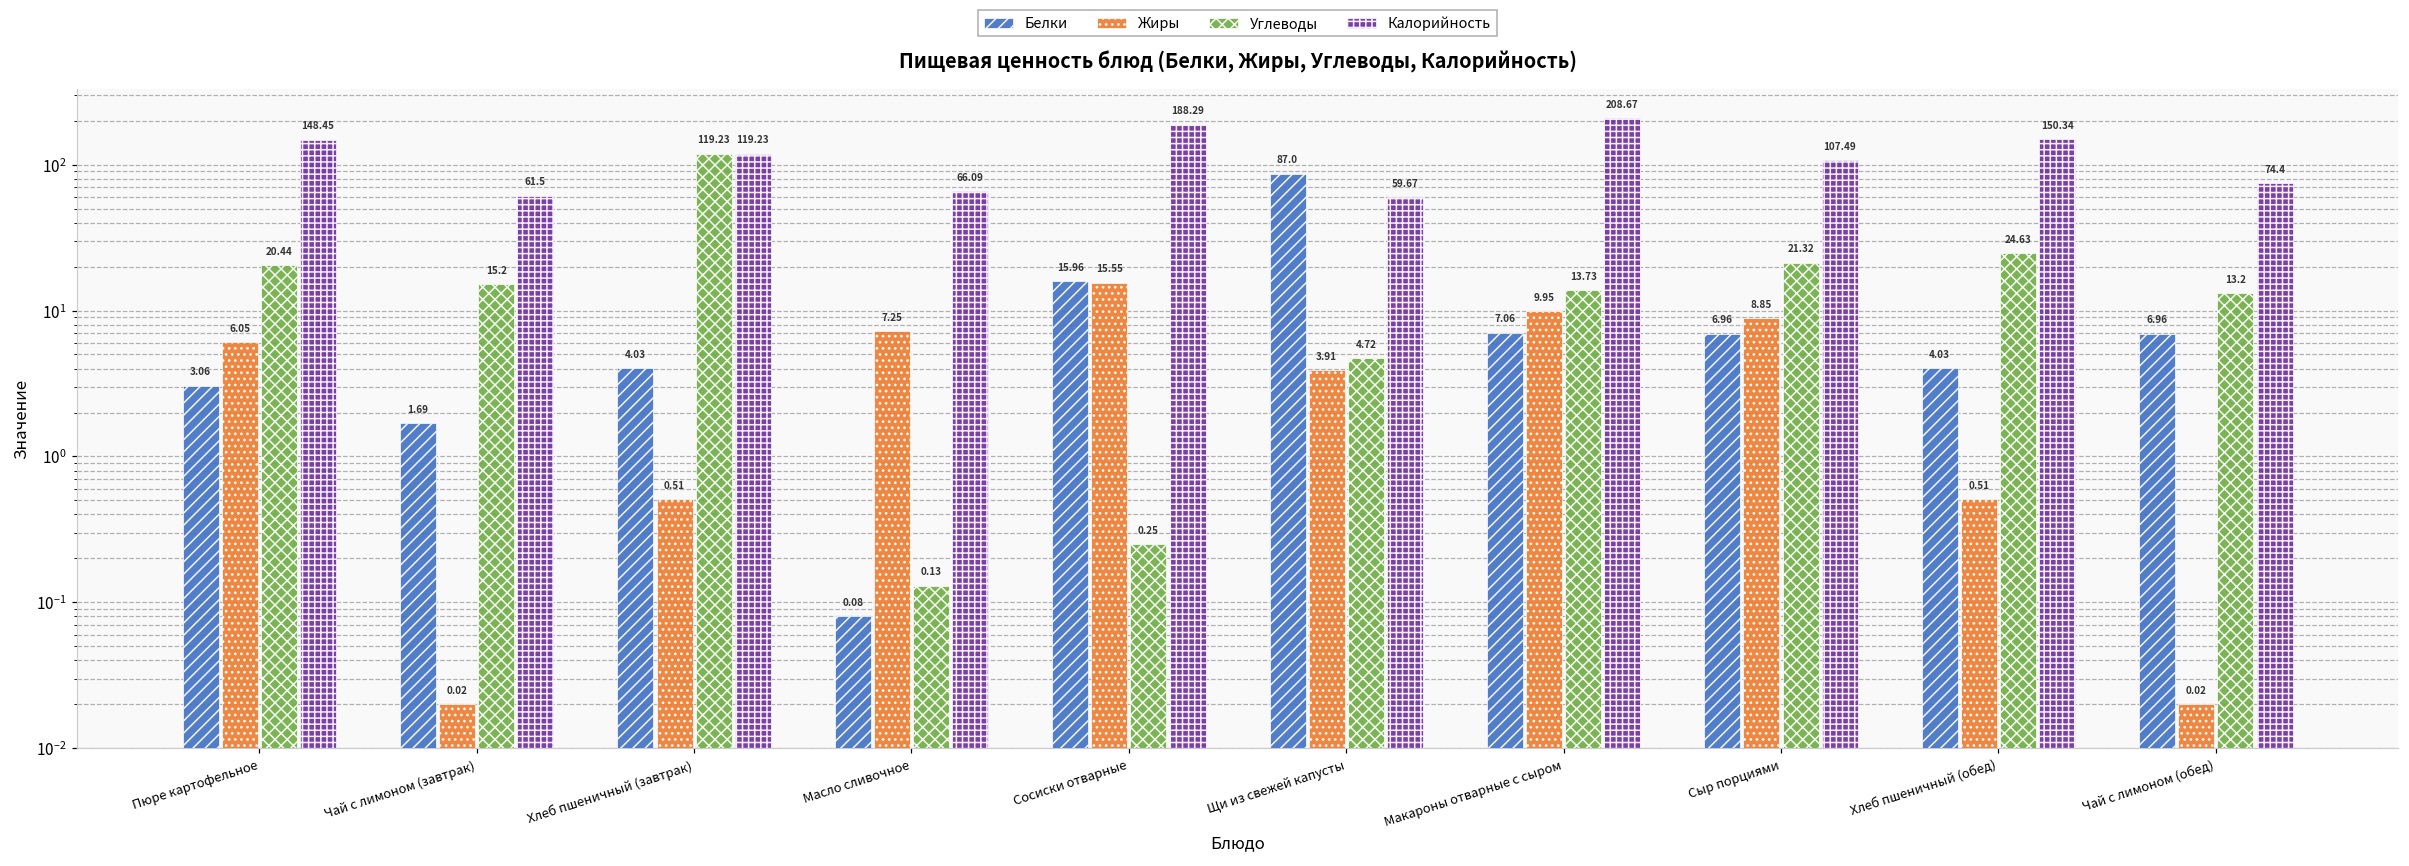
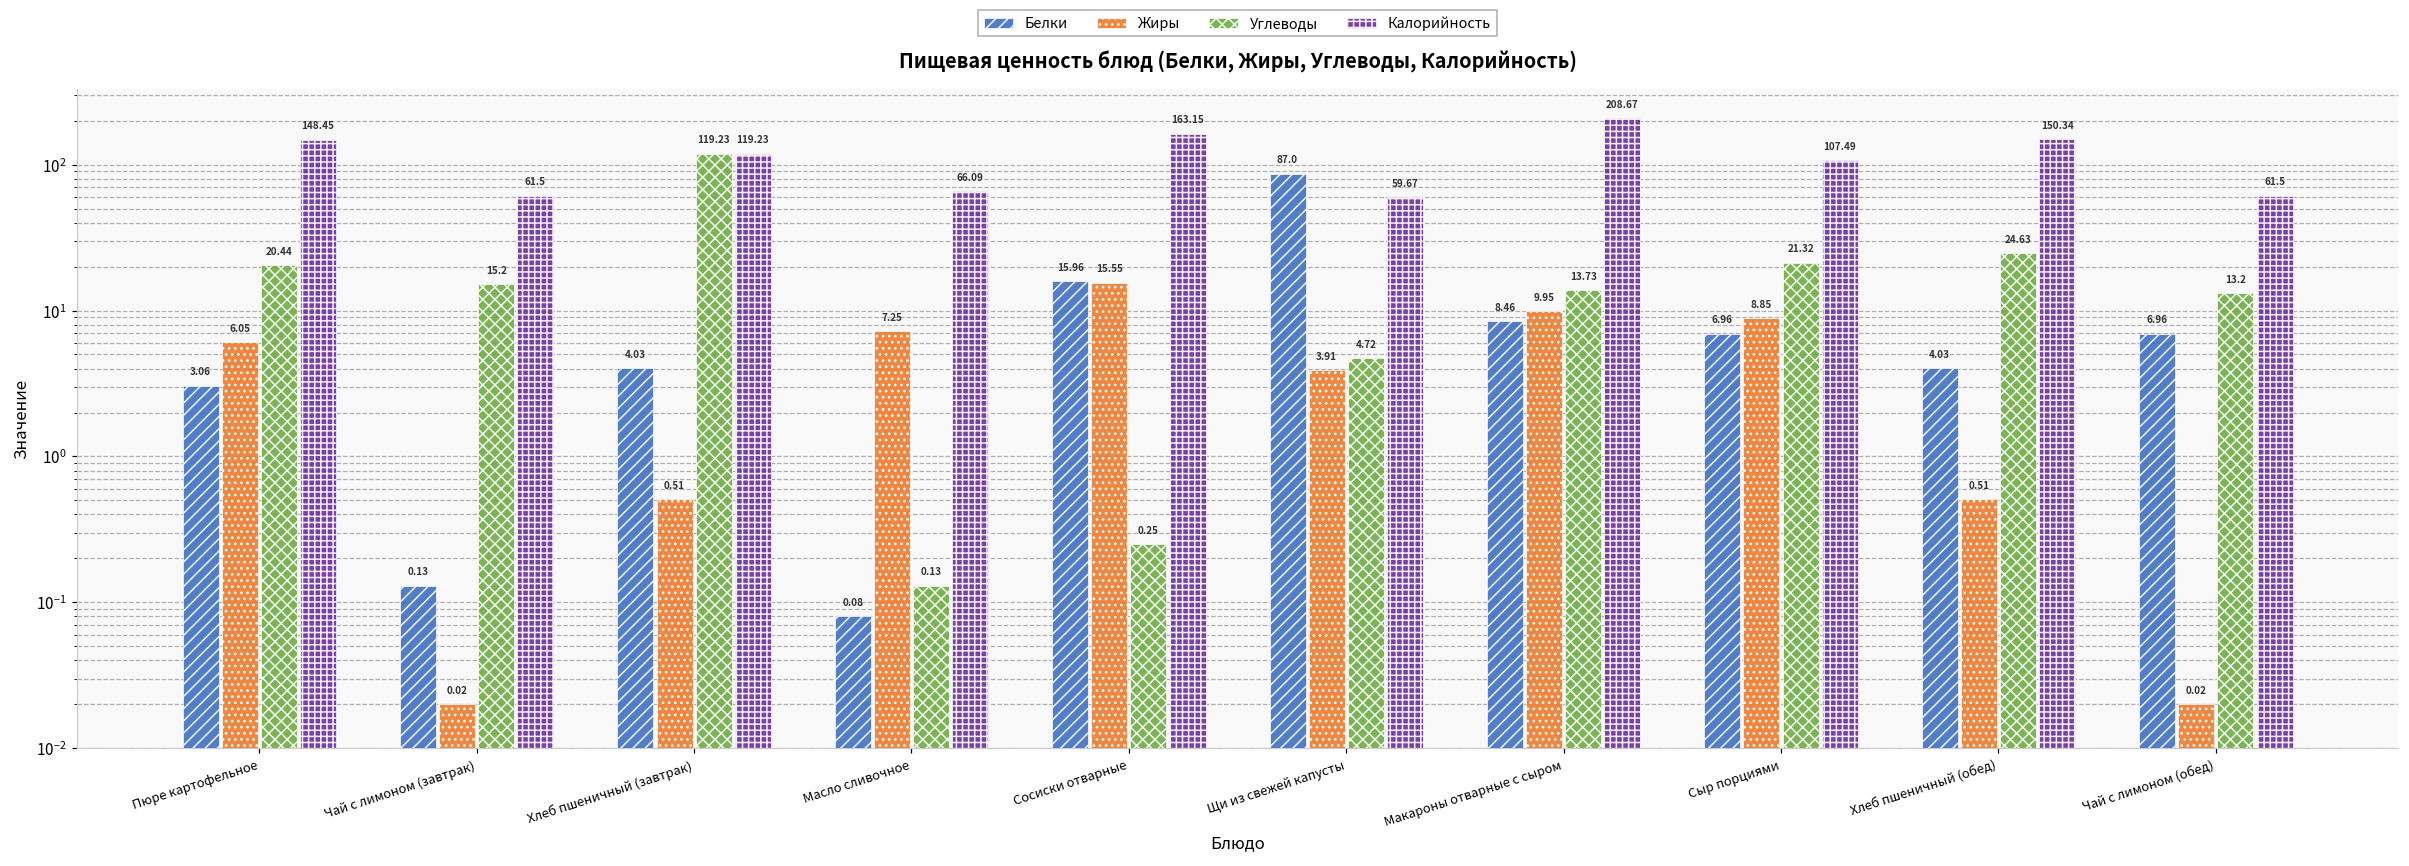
  {
    "Белки": {
      "Пюре картофельное": 3.06,
-     "Чай с лимоном (завтрак)": 1.69,
+     "Чай с лимоном (завтрак)": 0.13,
      "Хлеб пшеничный (завтрак)": 4.03,
      "Масло сливочное": 0.08,
      "Сосиски отварные": 15.96,
      "Щи из свежей капусты": 87.0,
-     "Макароны отварные с сыром": 7.06,
+     "Макароны отварные с сыром": 8.46,
      "Сыр порциями": 6.96,
      "Хлеб пшеничный (обед)": 4.03,
      "Чай с лимоном (обед)": 6.96
    },
    "Жиры": {
      "Пюре картофельное": 6.05,
      "Чай с лимоном (завтрак)": 0.02,
      "Хлеб пшеничный (завтрак)": 0.51,
      "Масло сливочное": 7.25,
      "Сосиски отварные": 15.55,
      "Щи из свежей капусты": 3.91,
      "Макароны отварные с сыром": 9.95,
      "Сыр порциями": 8.85,
      "Хлеб пшеничный (обед)": 0.51,
      "Чай с лимоном (обед)": 0.02
    },
    "Углеводы": {
      "Пюре картофельное": 20.44,
      "Чай с лимоном (завтрак)": 15.2,
      "Хлеб пшеничный (завтрак)": 119.23,
      "Масло сливочное": 0.13,
      "Сосиски отварные": 0.25,
      "Щи из свежей капусты": 4.72,
      "Макароны отварные с сыром": 13.73,
      "Сыр порциями": 21.32,
      "Хлеб пшеничный (обед)": 24.63,
      "Чай с лимоном (обед)": 13.2
    },
    "Калорийность": {
      "Пюре картофельное": 148.45,
      "Чай с лимоном (завтрак)": 61.5,
      "Хлеб пшеничный (завтрак)": 119.23,
      "Масло сливочное": 66.09,
-     "Сосиски отварные": 188.29,
+     "Сосиски отварные": 163.15,
      "Щи из свежей капусты": 59.67,
      "Макароны отварные с сыром": 208.67,
      "Сыр порциями": 107.49,
      "Хлеб пшеничный (обед)": 150.34,
-     "Чай с лимоном (обед)": 74.4
+     "Чай с лимоном (обед)": 61.5
    }
  }
